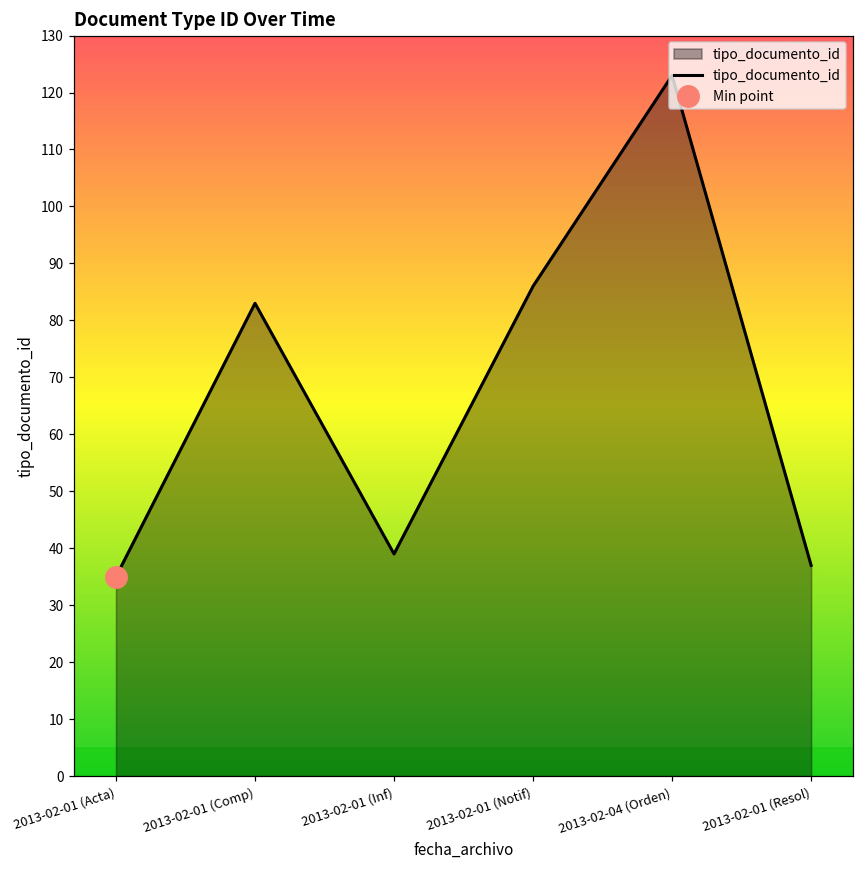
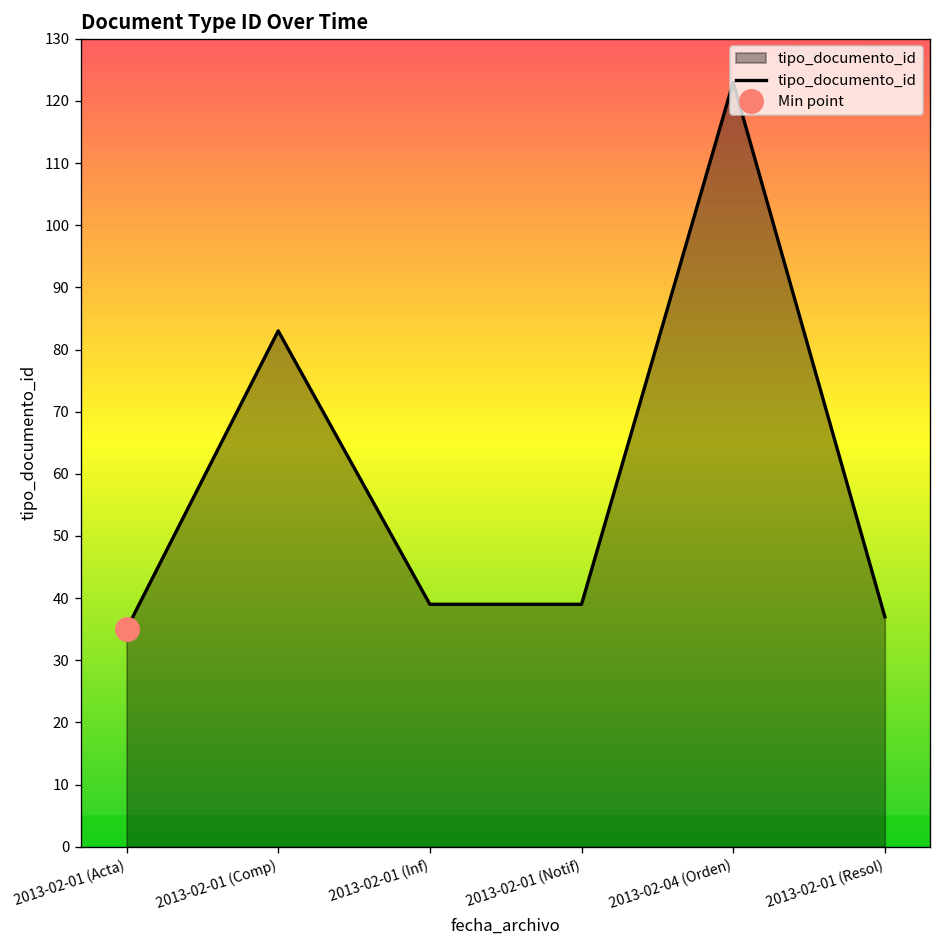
  {
    "tipo_documento_id": {
      "2013-02-01 (Comp)": 83,
      "2013-02-01 (Inf)": 39,
-     "2013-02-01 (Notif)": 86,
+     "2013-02-01 (Notif)": 39,
      "2013-02-01 (Resol)": 37
    }
  }
